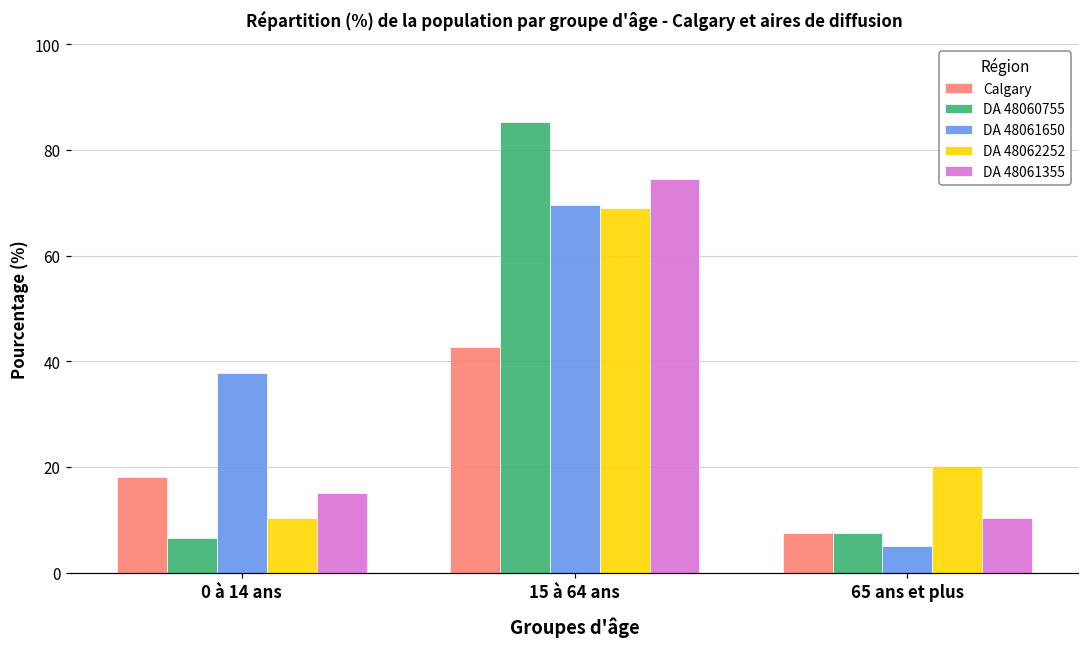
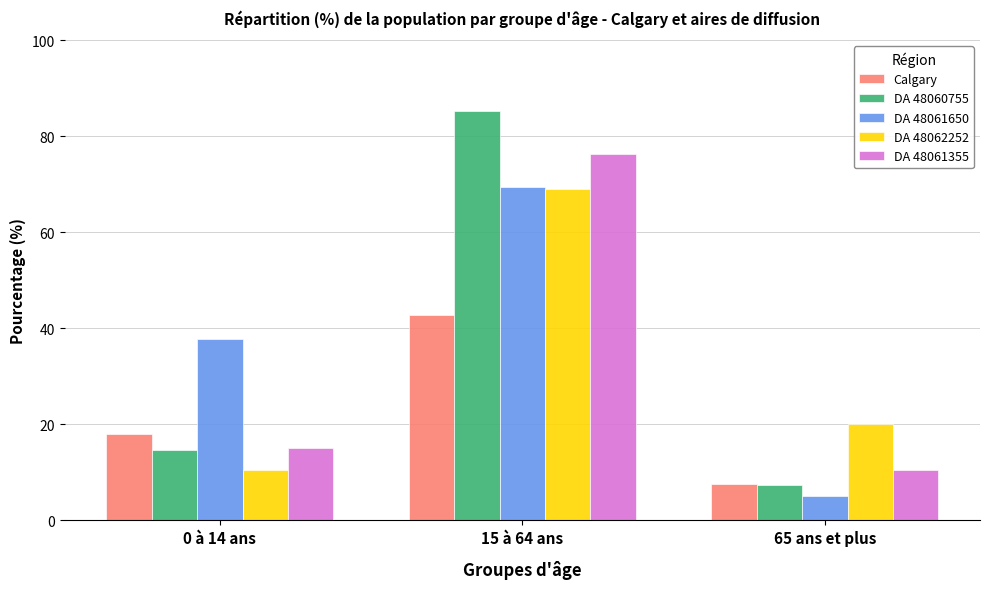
  {
    "Calgary": {
      "0 à 14 ans": 18,
      "15 à 64 ans": 43,
      "65 ans et plus": 8
    },
    "DA 48060755": {
-     "0 à 14 ans": 7,
+     "0 à 14 ans": 15,
      "15 à 64 ans": 85,
      "65 ans et plus": 7
    },
    "DA 48061650": {
      "0 à 14 ans": 38,
      "15 à 64 ans": 70,
      "65 ans et plus": 5
    },
    "DA 48062252": {
      "0 à 14 ans": 10,
      "15 à 64 ans": 69,
      "65 ans et plus": 20
    },
    "DA 48061355": {
      "0 à 14 ans": 15,
-     "15 à 64 ans": 75,
+     "15 à 64 ans": 76,
      "65 ans et plus": 10
    }
  }
